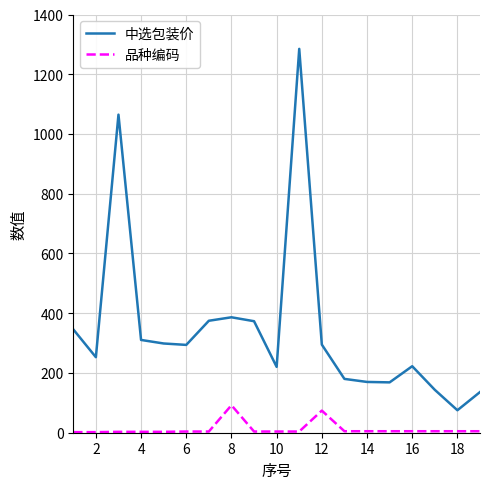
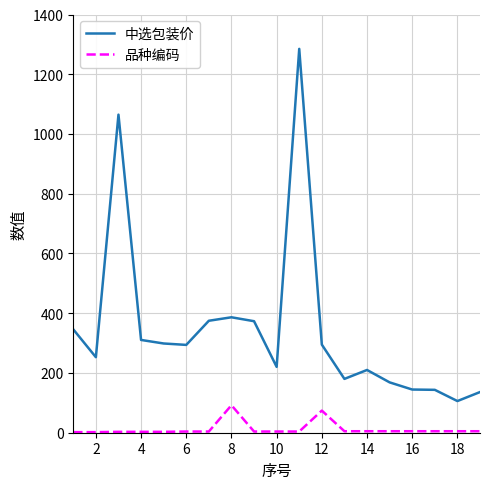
  {
    "中选包装价": {
      "2": 250,
      "4": 310,
      "6": 290,
      "8": 390,
      "10": 220,
      "12": 300,
-     "14": 170,
-     "16": 220,
-     "18": 80
+     "14": 210,
+     "16": 140,
+     "18": 110
    },
    "品种编码": {
      "2": 0,
      "4": 0,
      "6": 0,
      "8": 90,
      "10": 0,
      "12": 70,
      "14": 10,
      "16": 10,
      "18": 10
    }
  }
